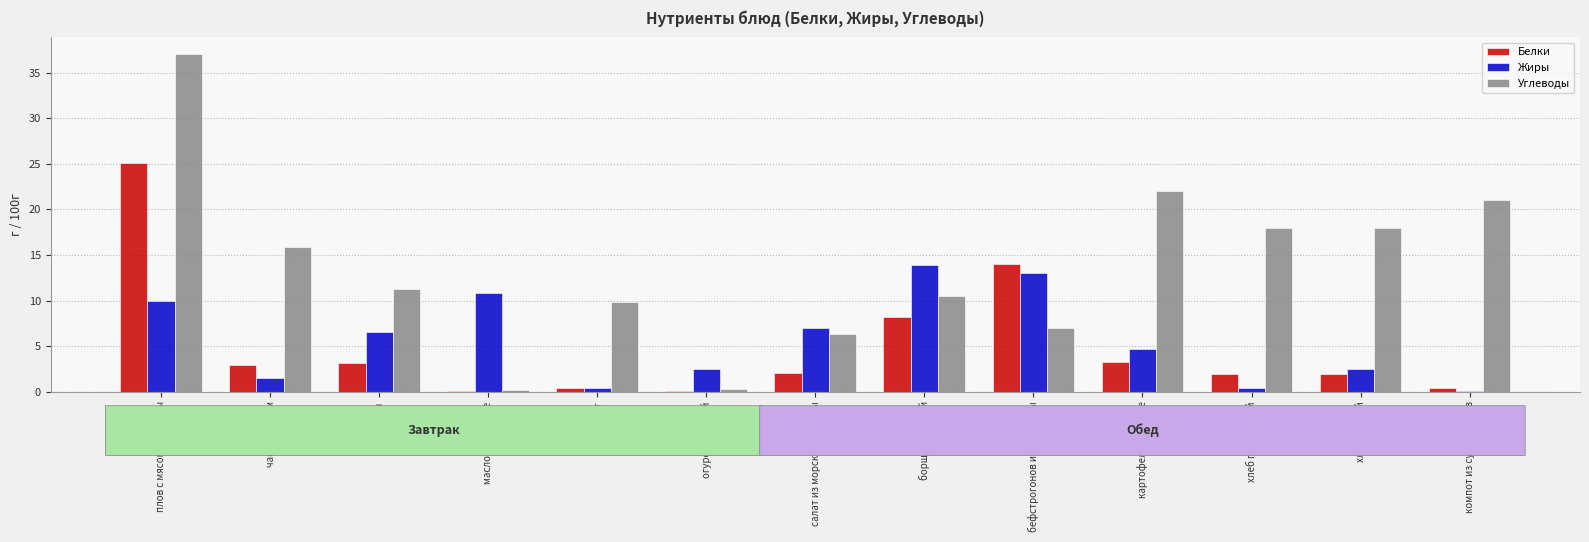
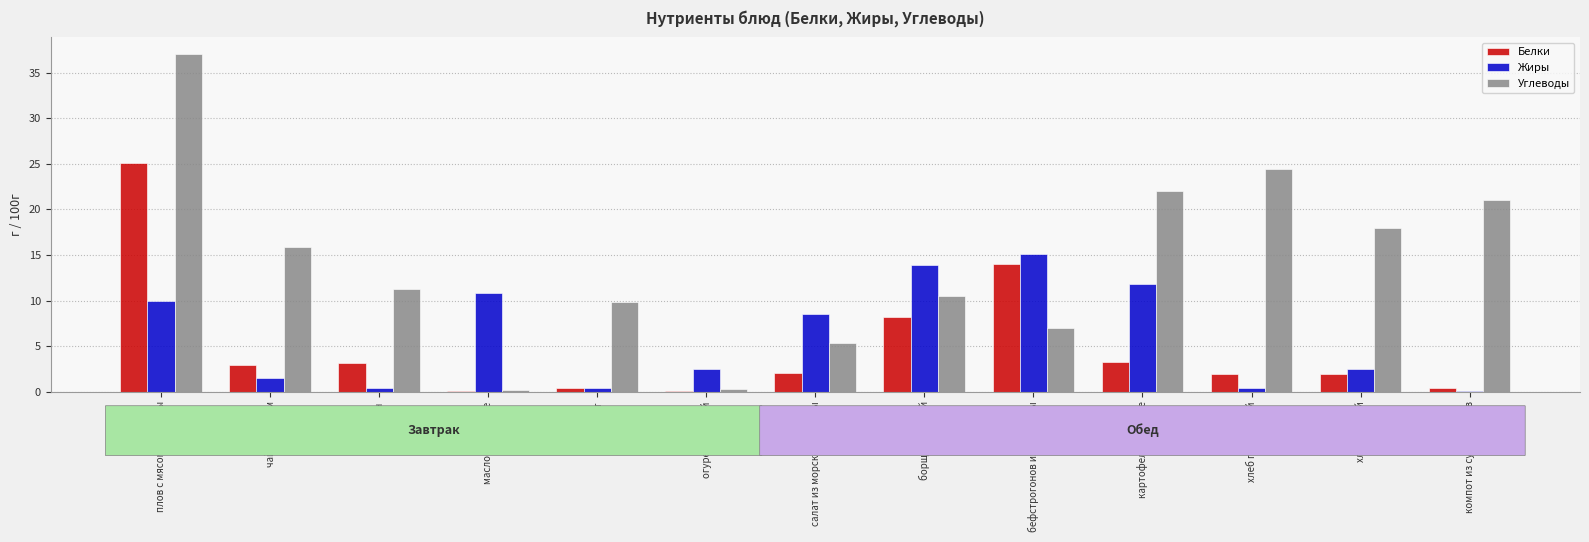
  {
    "Белки": {
      "плов с мясом говядины": 25,
      "чай с сахаром": 3,
      "батон": 3,
      "йогурт": 0,
      "салат из морской капусты": 2,
      "борщ с капустой": 8,
      "бефстрогонов из говядины": 14,
      "картофельное пюре": 3,
      "хлеб пшеничный": 2,
      "хлеб ржаной": 2,
      "компот из сухофруктов": 0
    },
    "Жиры": {
      "плов с мясом говядины": 10,
      "чай с сахаром": 1,
-     "батон": 7,
+     "батон": 0,
      "масло сливочное": 11,
      "йогурт": 0,
      "огурец соленый": 2,
-     "салат из морской капусты": 7,
+     "салат из морской капусты": 8,
      "борщ с капустой": 14,
-     "бефстрогонов из говядины": 13,
-     "картофельное пюре": 5,
+     "бефстрогонов из говядины": 15,
+     "картофельное пюре": 12,
      "хлеб пшеничный": 0,
      "хлеб ржаной": 3
    },
    "Углеводы": {
      "плов с мясом говядины": 37,
      "чай с сахаром": 16,
      "батон": 11,
      "йогурт": 10,
      "огурец соленый": 0,
-     "салат из морской капусты": 6,
+     "салат из морской капусты": 5,
      "борщ с капустой": 10,
      "бефстрогонов из говядины": 7,
      "картофельное пюре": 22,
-     "хлеб пшеничный": 18,
+     "хлеб пшеничный": 24,
      "хлеб ржаной": 18,
      "компот из сухофруктов": 21
    }
  }
